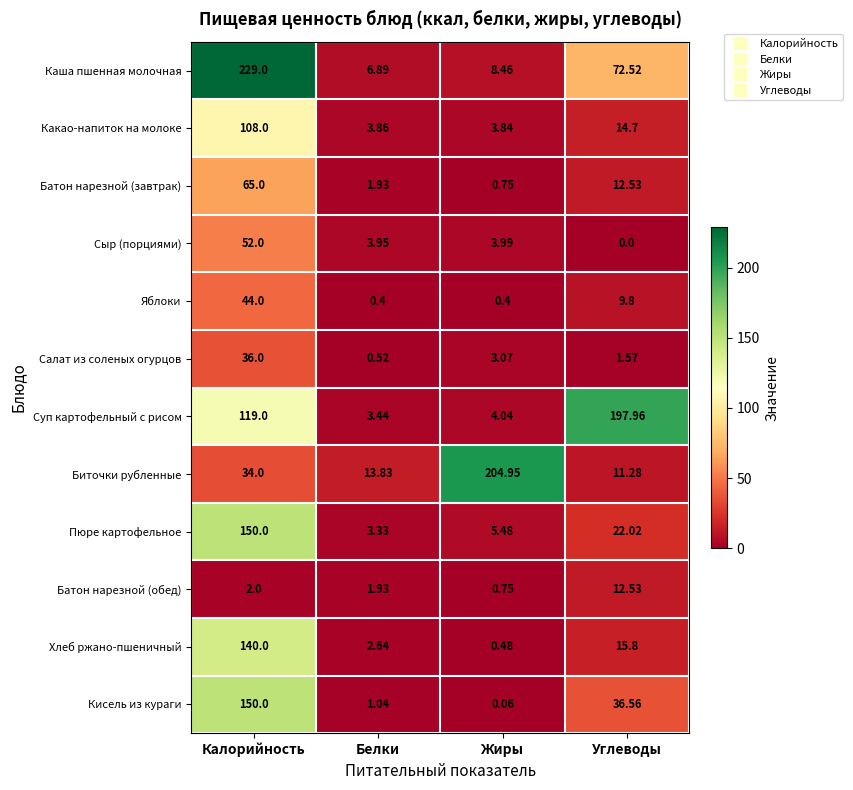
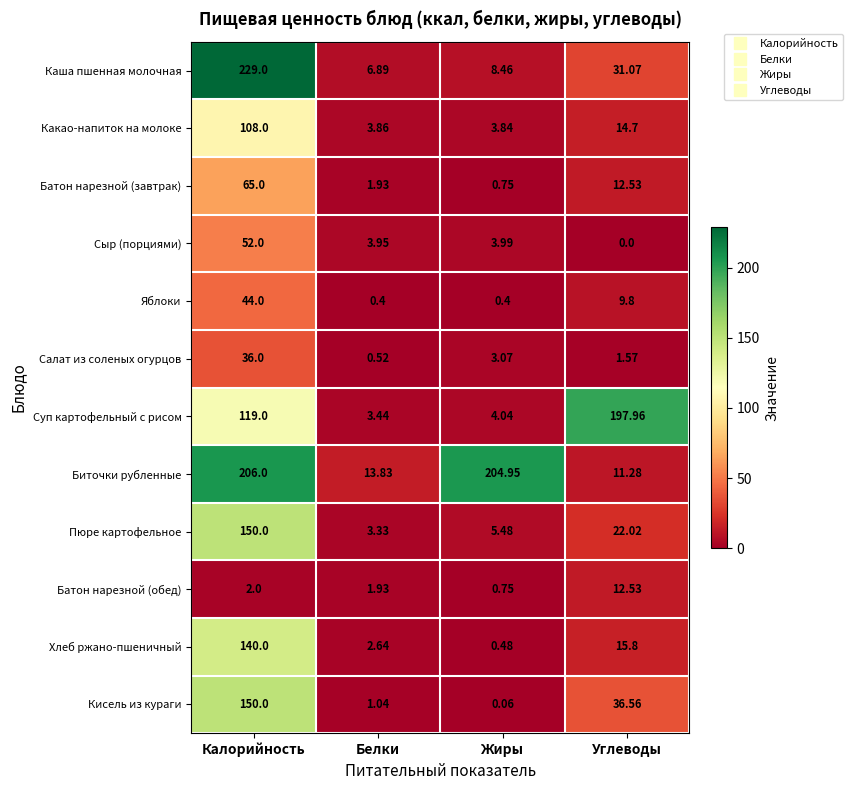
  {
    "Каша пшенная молочная": {
      "Калорийность": 229.0,
      "Белки": 6.89,
      "Жиры": 8.46,
-     "Углеводы": 72.52
+     "Углеводы": 31.07
    },
    "Какао-напиток на молоке": {
      "Калорийность": 108.0,
      "Белки": 3.86,
      "Жиры": 3.84,
      "Углеводы": 14.7
    },
    "Батон нарезной (завтрак)": {
      "Калорийность": 65.0,
      "Белки": 1.93,
      "Жиры": 0.75,
      "Углеводы": 12.53
    },
    "Сыр (порциями)": {
      "Калорийность": 52.0,
      "Белки": 3.95,
      "Жиры": 3.99,
      "Углеводы": 0.0
    },
    "Яблоки": {
      "Калорийность": 44.0,
      "Белки": 0.4,
      "Жиры": 0.4,
      "Углеводы": 9.8
    },
    "Салат из соленых огурцов": {
      "Калорийность": 36.0,
      "Белки": 0.52,
      "Жиры": 3.07,
      "Углеводы": 1.57
    },
    "Суп картофельный с рисом": {
      "Калорийность": 119.0,
      "Белки": 3.44,
      "Жиры": 4.04,
      "Углеводы": 197.96
    },
    "Биточки рубленные": {
-     "Калорийность": 34.0,
+     "Калорийность": 206.0,
      "Белки": 13.83,
      "Жиры": 204.95,
      "Углеводы": 11.28
    },
    "Пюре картофельное": {
      "Калорийность": 150.0,
      "Белки": 3.33,
      "Жиры": 5.48,
      "Углеводы": 22.02
    },
    "Батон нарезной (обед)": {
      "Калорийность": 2.0,
      "Белки": 1.93,
      "Жиры": 0.75,
      "Углеводы": 12.53
    },
    "Хлеб ржано-пшеничный": {
      "Калорийность": 140.0,
      "Белки": 2.64,
      "Жиры": 0.48,
      "Углеводы": 15.8
    },
    "Кисель из кураги": {
      "Калорийность": 150.0,
      "Белки": 1.04,
      "Жиры": 0.06,
      "Углеводы": 36.56
    }
  }
